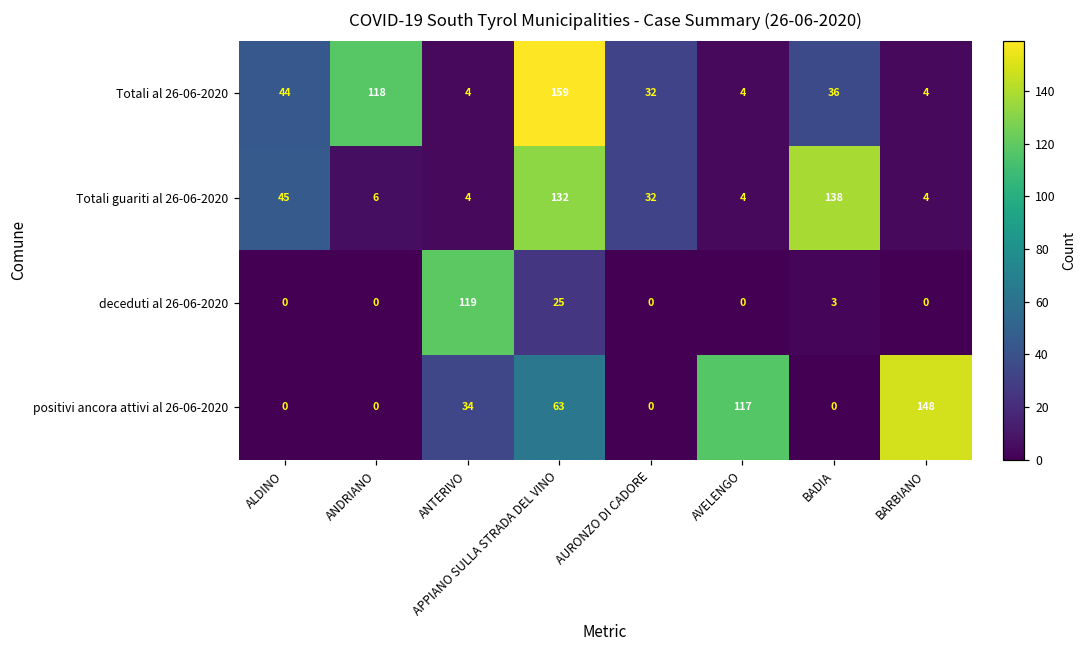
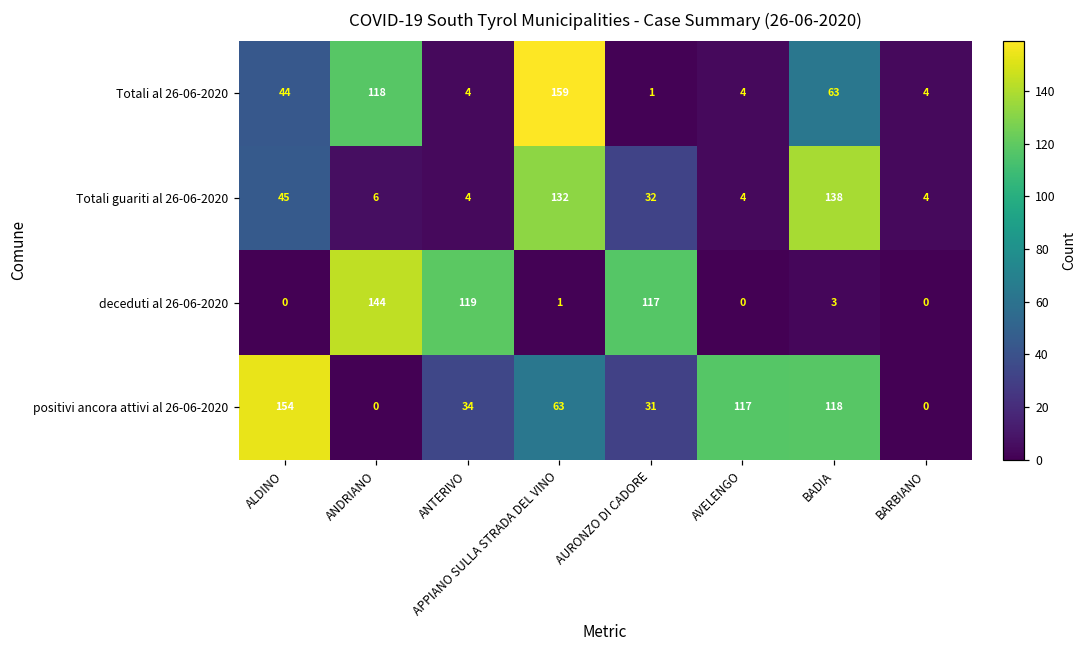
  {
    "Totali al 26-06-2020": {
      "ALDINO": 44,
      "ANDRIANO": 118,
      "ANTERIVO": 4,
      "APPIANO SULLA STRADA DEL VINO": 159,
-     "AURONZO DI CADORE": 32,
+     "AURONZO DI CADORE": 1,
      "AVELENGO": 4,
-     "BADIA": 36,
+     "BADIA": 63,
      "BARBIANO": 4
    },
    "Totali guariti al 26-06-2020": {
      "ALDINO": 45,
      "ANDRIANO": 6,
      "ANTERIVO": 4,
      "APPIANO SULLA STRADA DEL VINO": 132,
      "AURONZO DI CADORE": 32,
      "AVELENGO": 4,
      "BADIA": 138,
      "BARBIANO": 4
    },
    "deceduti al 26-06-2020": {
      "ALDINO": 0,
-     "ANDRIANO": 0,
+     "ANDRIANO": 144,
      "ANTERIVO": 119,
-     "APPIANO SULLA STRADA DEL VINO": 25,
-     "AURONZO DI CADORE": 0,
+     "APPIANO SULLA STRADA DEL VINO": 1,
+     "AURONZO DI CADORE": 117,
      "AVELENGO": 0,
      "BADIA": 3,
      "BARBIANO": 0
    },
    "positivi ancora attivi al 26-06-2020": {
-     "ALDINO": 0,
+     "ALDINO": 154,
      "ANDRIANO": 0,
      "ANTERIVO": 34,
      "APPIANO SULLA STRADA DEL VINO": 63,
-     "AURONZO DI CADORE": 0,
+     "AURONZO DI CADORE": 31,
      "AVELENGO": 117,
-     "BADIA": 0,
-     "BARBIANO": 148
+     "BADIA": 118,
+     "BARBIANO": 0
    }
  }
